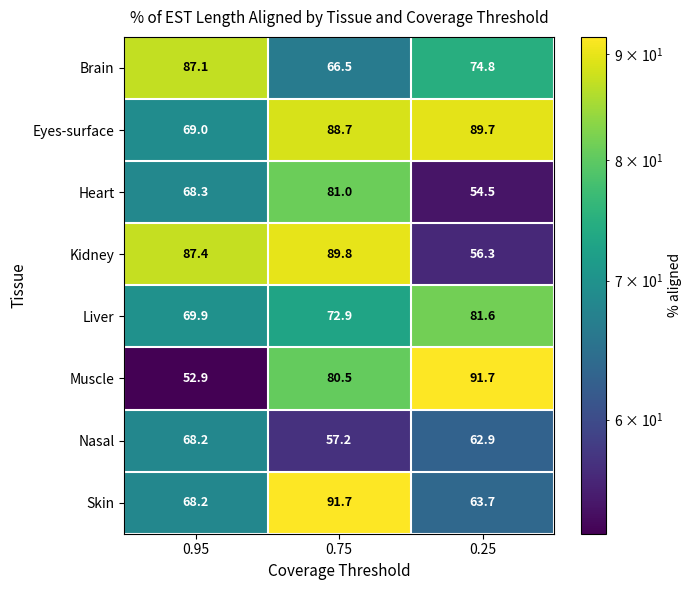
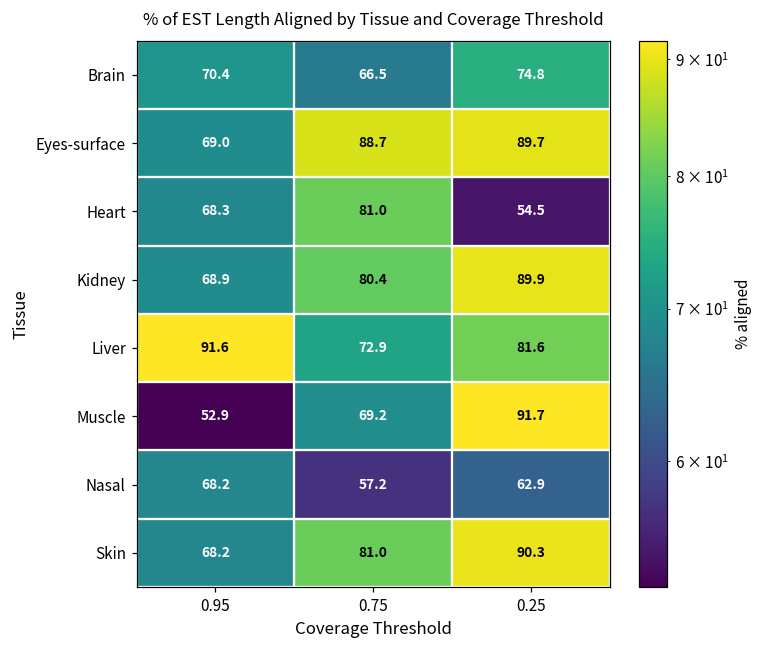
  {
    "Brain": {
-     "0.95": 87.1,
+     "0.95": 70.4,
      "0.75": 66.5,
      "0.25": 74.8
    },
    "Eyes-surface": {
      "0.95": 69.0,
      "0.75": 88.7,
      "0.25": 89.7
    },
    "Heart": {
      "0.95": 68.3,
      "0.75": 81.0,
      "0.25": 54.5
    },
    "Kidney": {
-     "0.95": 87.4,
-     "0.75": 89.8,
-     "0.25": 56.3
+     "0.95": 68.9,
+     "0.75": 80.4,
+     "0.25": 89.9
    },
    "Liver": {
-     "0.95": 69.9,
+     "0.95": 91.6,
      "0.75": 72.9,
      "0.25": 81.6
    },
    "Muscle": {
      "0.95": 52.9,
-     "0.75": 80.5,
+     "0.75": 69.2,
      "0.25": 91.7
    },
    "Nasal": {
      "0.95": 68.2,
      "0.75": 57.2,
      "0.25": 62.9
    },
    "Skin": {
      "0.95": 68.2,
-     "0.75": 91.7,
-     "0.25": 63.7
+     "0.75": 81.0,
+     "0.25": 90.3
    }
  }
